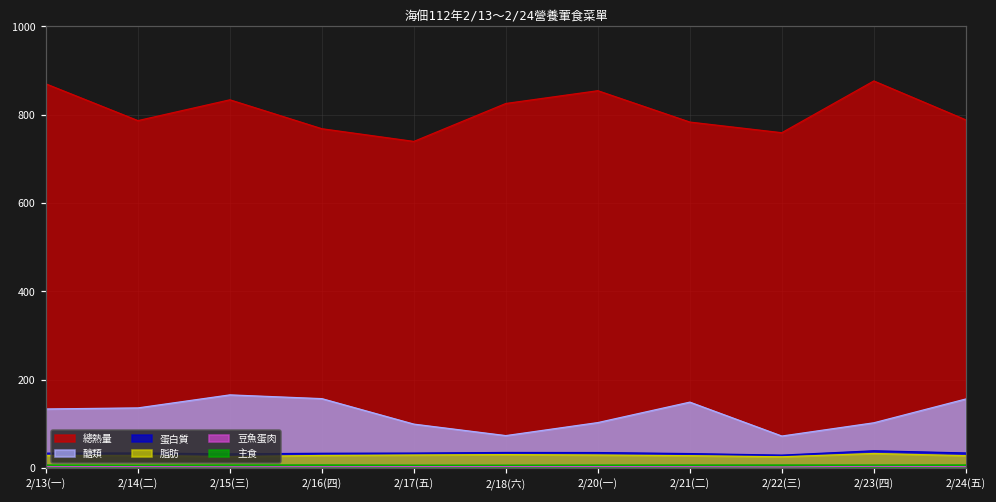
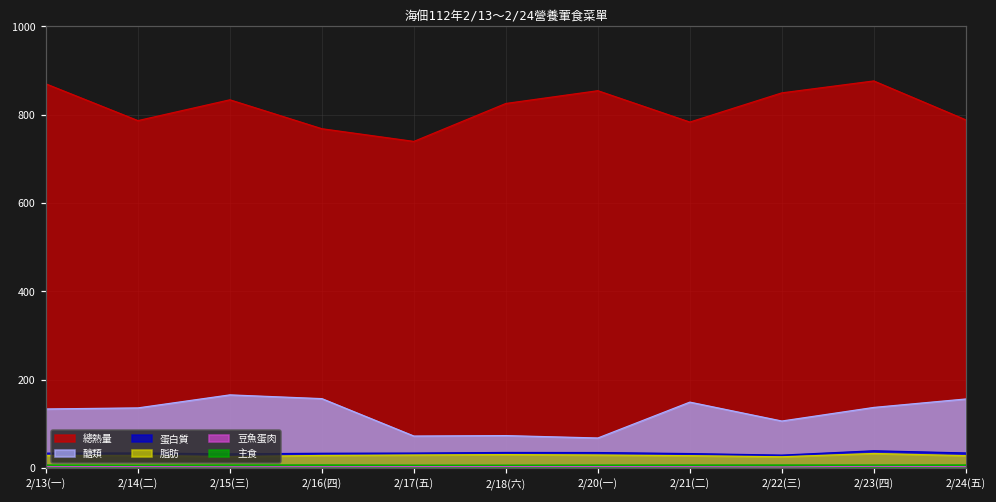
  {
    "總熱量": {
      "2/13(一)": 870,
      "2/14(二)": 790,
      "2/15(三)": 830,
      "2/16(四)": 770,
      "2/17(五)": 740,
      "2/18(六)": 830,
      "2/20(一)": 850,
      "2/21(二)": 780,
-     "2/22(三)": 760,
+     "2/22(三)": 850,
      "2/23(四)": 880,
      "2/24(五)": 790
    },
    "醣類": {
      "2/13(一)": 130,
      "2/14(二)": 140,
      "2/15(三)": 170,
      "2/16(四)": 160,
-     "2/17(五)": 100,
+     "2/17(五)": 70,
      "2/18(六)": 70,
-     "2/20(一)": 100,
+     "2/20(一)": 70,
      "2/21(二)": 150,
-     "2/22(三)": 70,
-     "2/23(四)": 100,
+     "2/22(三)": 110,
+     "2/23(四)": 140,
      "2/24(五)": 160
    }
  }
